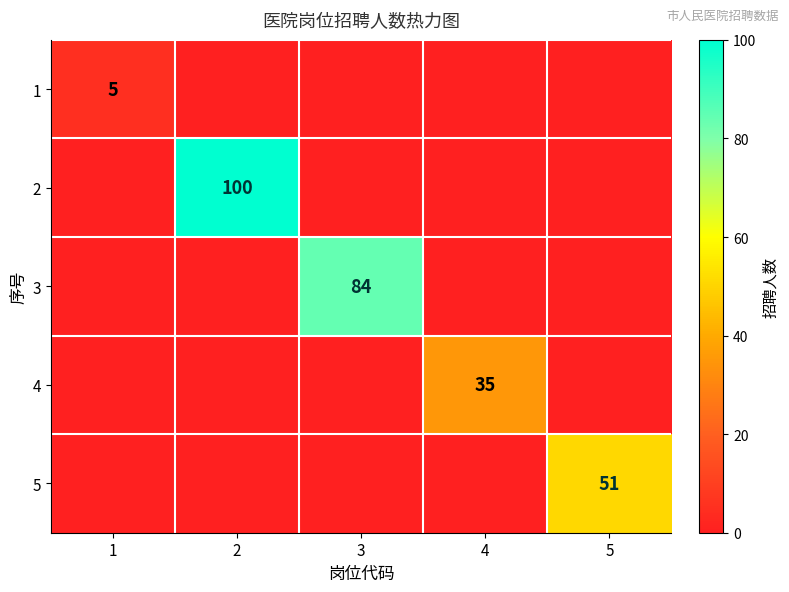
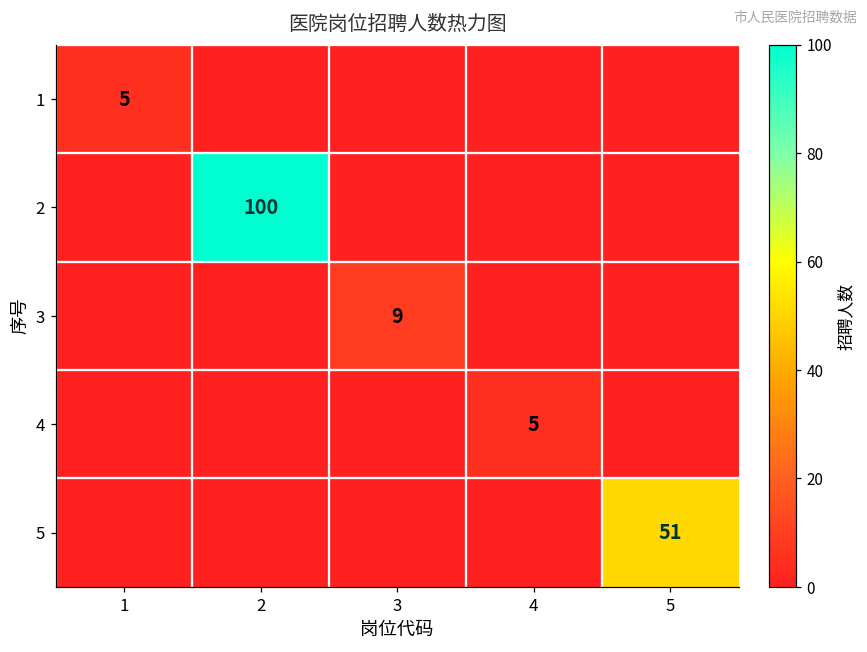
  {
    "1": {
      "1": 5
    },
    "2": {
      "2": 100
    },
    "3": {
-     "3": 84
+     "3": 9
    },
    "4": {
-     "4": 35
+     "4": 5
    },
    "5": {
      "5": 51
    }
  }
